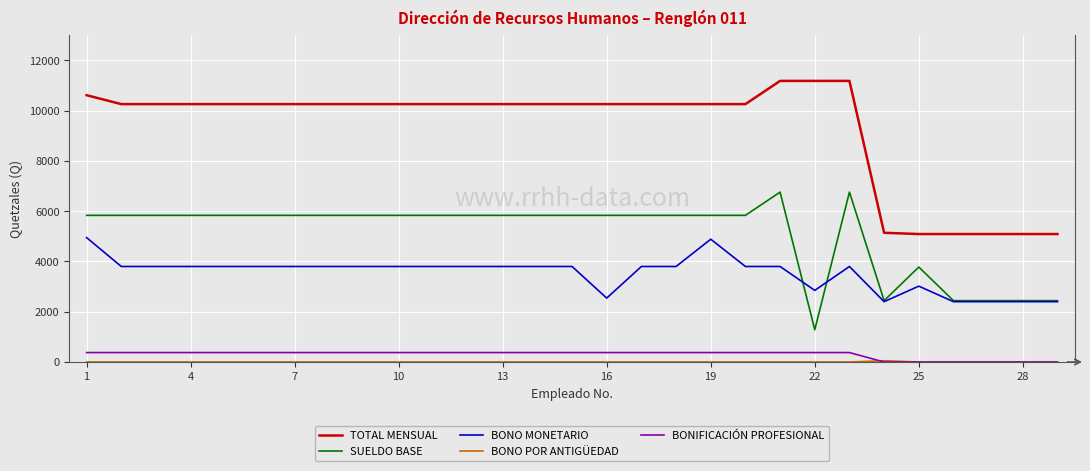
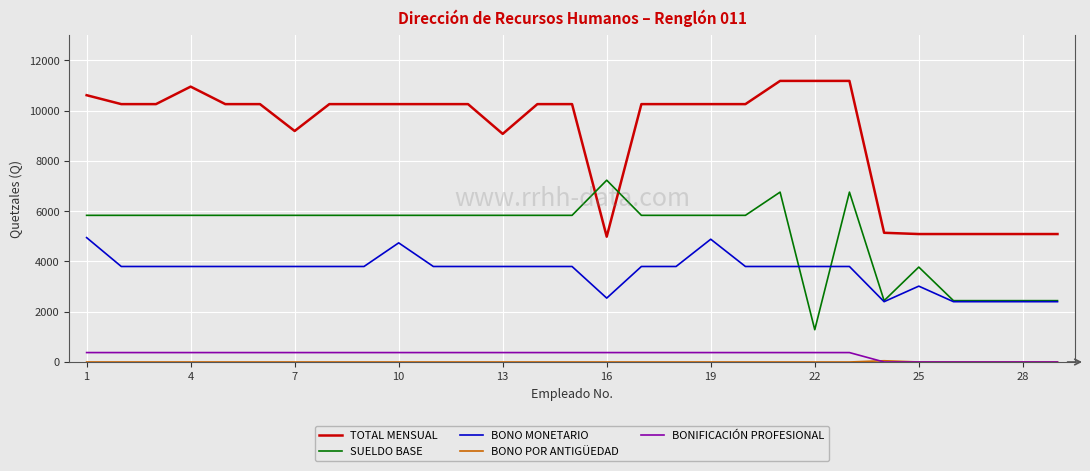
  {
    "TOTAL MENSUAL": {
      "1": 10600,
-     "4": 10300,
-     "7": 10300,
+     "4": 11000,
+     "7": 9200,
      "10": 10300,
-     "13": 10300,
-     "16": 10300,
+     "13": 9100,
+     "16": 5000,
      "19": 10300,
      "22": 11200,
      "25": 5100,
      "28": 5100
    },
    "SUELDO BASE": {
      "1": 5800,
      "4": 5800,
      "7": 5800,
      "10": 5800,
      "13": 5800,
-     "16": 5800,
+     "16": 7200,
      "19": 5800,
      "22": 1300,
      "25": 3800
    },
    "BONO MONETARIO": {
      "1": 4900,
      "4": 3800,
      "7": 3800,
-     "10": 3800,
+     "10": 4700,
      "13": 3800,
      "16": 2500,
      "19": 4900,
-     "22": 2800,
+     "22": 3800,
      "25": 3000
    },
    "BONO POR ANTIGÜEDAD": {
      "1": 0,
      "4": 0,
      "7": 0,
      "10": 0,
      "13": 0,
      "16": 0,
      "19": 0,
      "22": 0
    },
    "BONIFICACIÓN PROFESIONAL": {
      "1": 400,
      "4": 400,
      "7": 400,
      "10": 400,
      "13": 400,
      "16": 400,
      "19": 400,
      "22": 400
    }
  }
